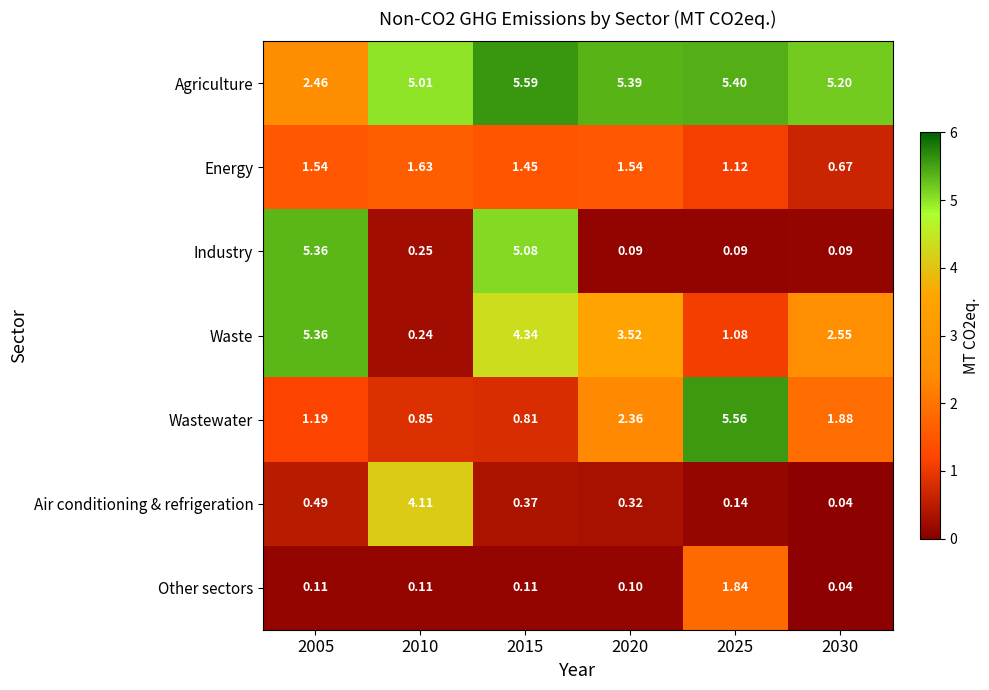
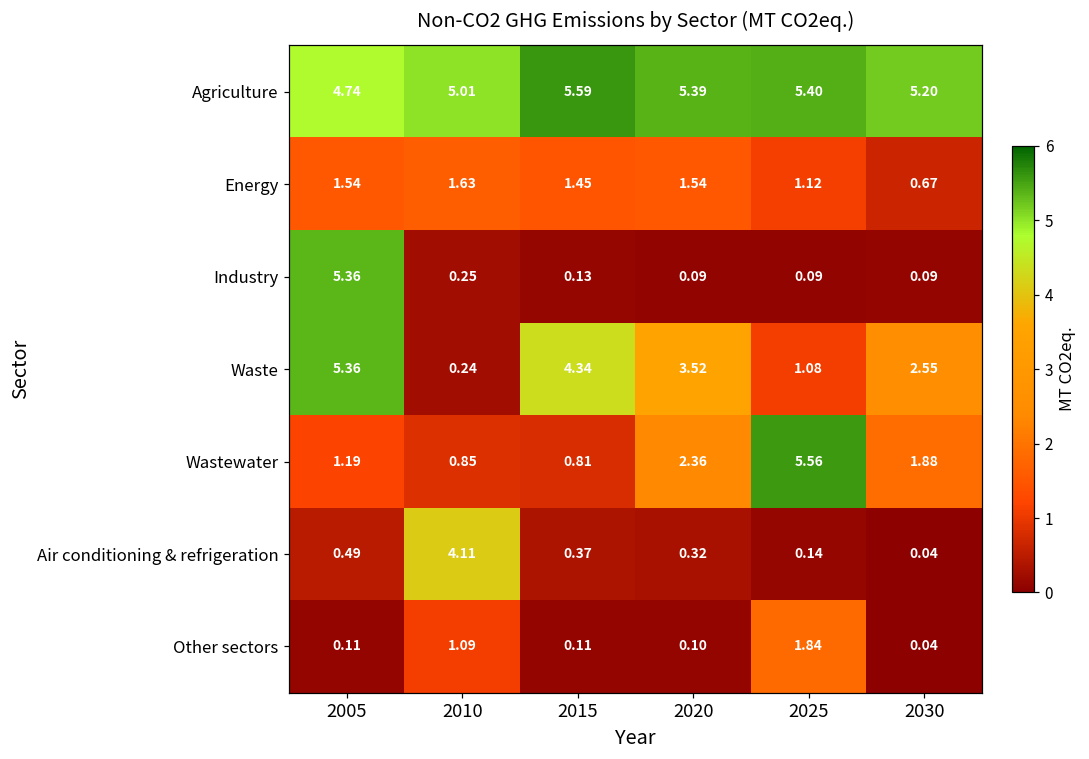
  {
    "Agriculture": {
-     "2005": 2.46,
+     "2005": 4.74,
      "2010": 5.01,
      "2015": 5.59,
      "2020": 5.39,
      "2025": 5.40,
      "2030": 5.20
    },
    "Energy": {
      "2005": 1.54,
      "2010": 1.63,
      "2015": 1.45,
      "2020": 1.54,
      "2025": 1.12,
      "2030": 0.67
    },
    "Industry": {
      "2005": 5.36,
      "2010": 0.25,
-     "2015": 5.08,
+     "2015": 0.13,
      "2020": 0.09,
      "2025": 0.09,
      "2030": 0.09
    },
    "Waste": {
      "2005": 5.36,
      "2010": 0.24,
      "2015": 4.34,
      "2020": 3.52,
      "2025": 1.08,
      "2030": 2.55
    },
    "Wastewater": {
      "2005": 1.19,
      "2010": 0.85,
      "2015": 0.81,
      "2020": 2.36,
      "2025": 5.56,
      "2030": 1.88
    },
    "Air conditioning & refrigeration": {
      "2005": 0.49,
      "2010": 4.11,
      "2015": 0.37,
      "2020": 0.32,
      "2025": 0.14,
      "2030": 0.04
    },
    "Other sectors": {
      "2005": 0.11,
-     "2010": 0.11,
+     "2010": 1.09,
      "2015": 0.11,
      "2020": 0.10,
      "2025": 1.84,
      "2030": 0.04
    }
  }
